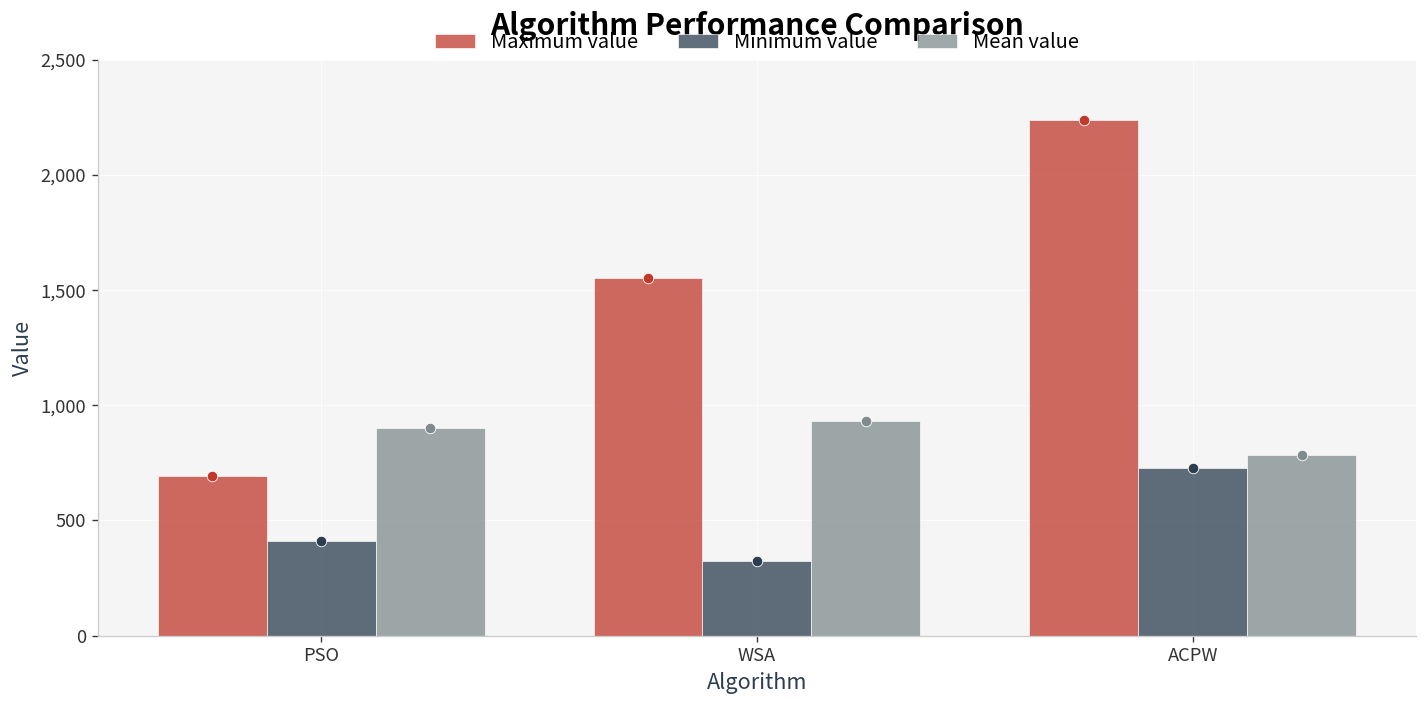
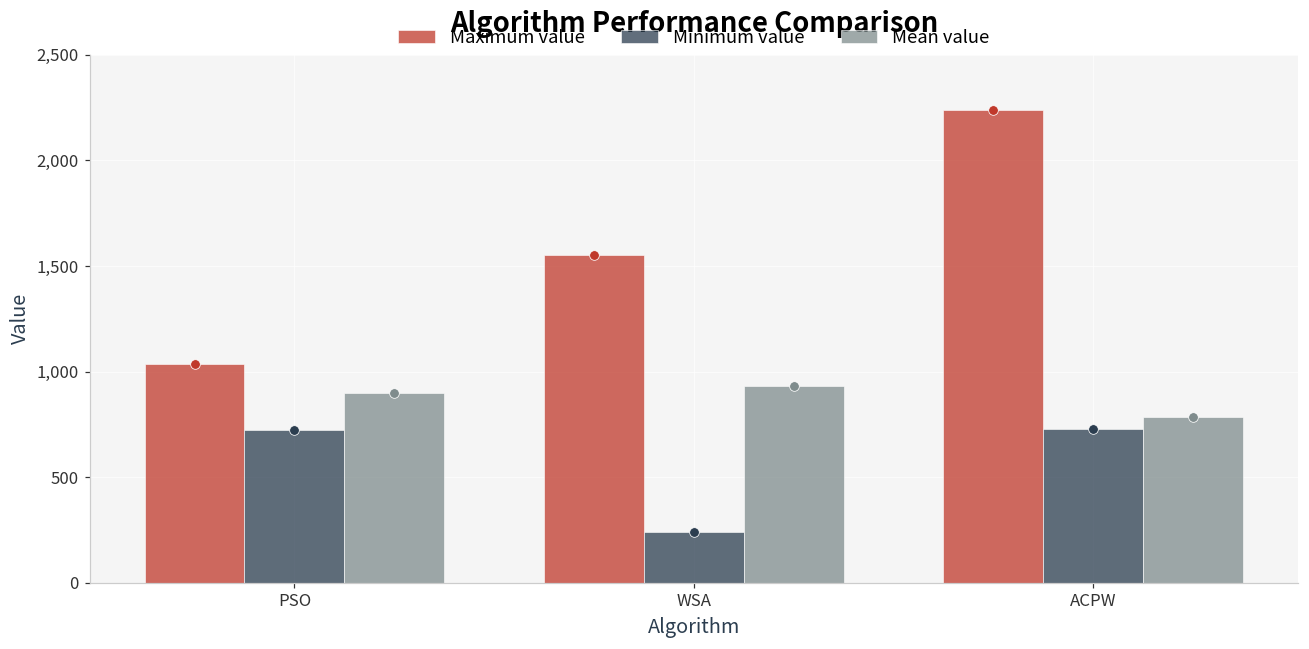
  {
    "Maximum value": {
-     "PSO": "690",
+     "PSO": "1,030",
      "WSA": "1,550",
      "ACPW": "2,240"
    },
    "Minimum value": {
-     "PSO": "410",
-     "WSA": "320",
+     "PSO": "720",
+     "WSA": "240",
      "ACPW": "730"
    },
    "Mean value": {
      "PSO": "900",
      "WSA": "930",
      "ACPW": "780"
    }
  }
